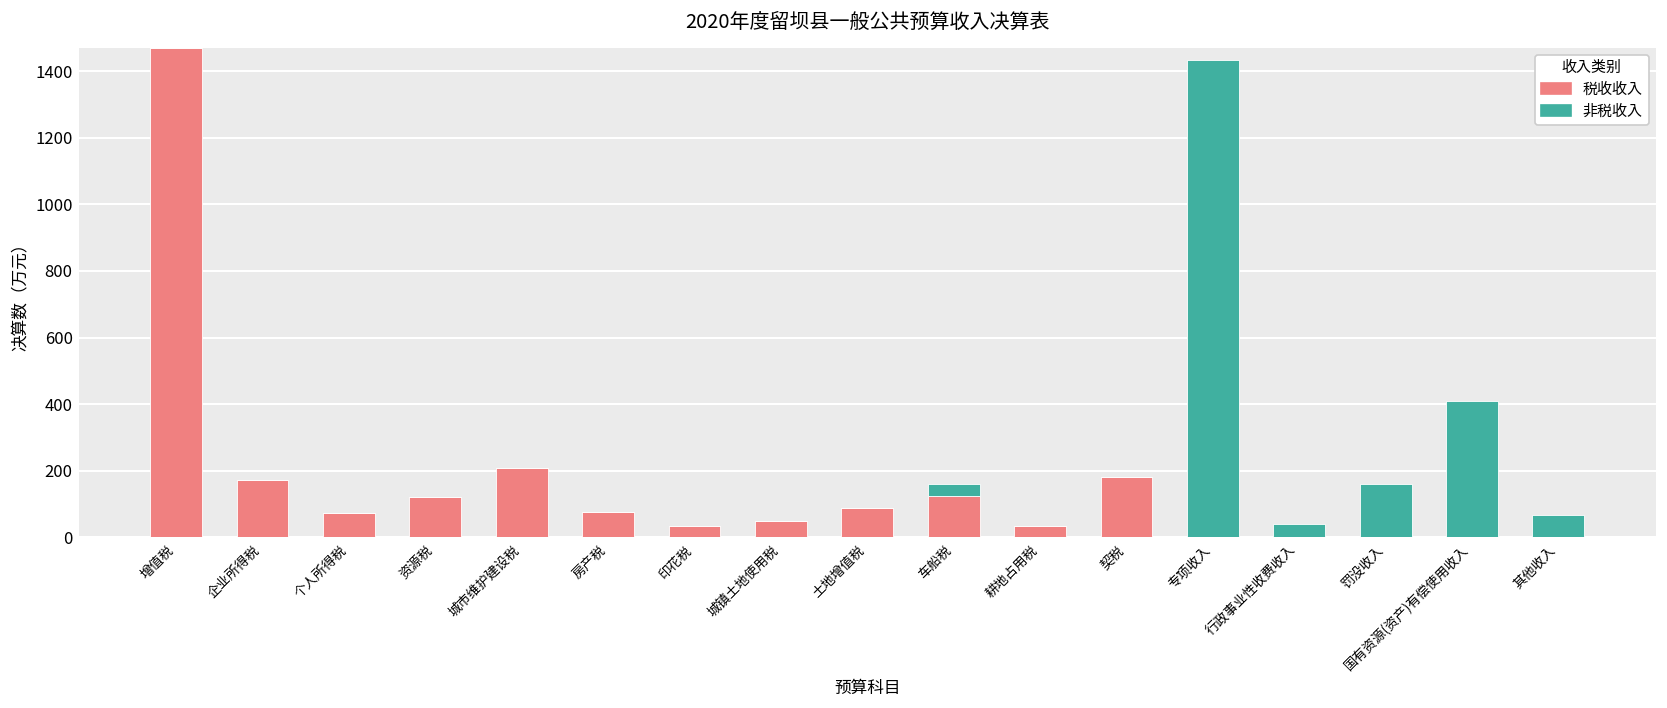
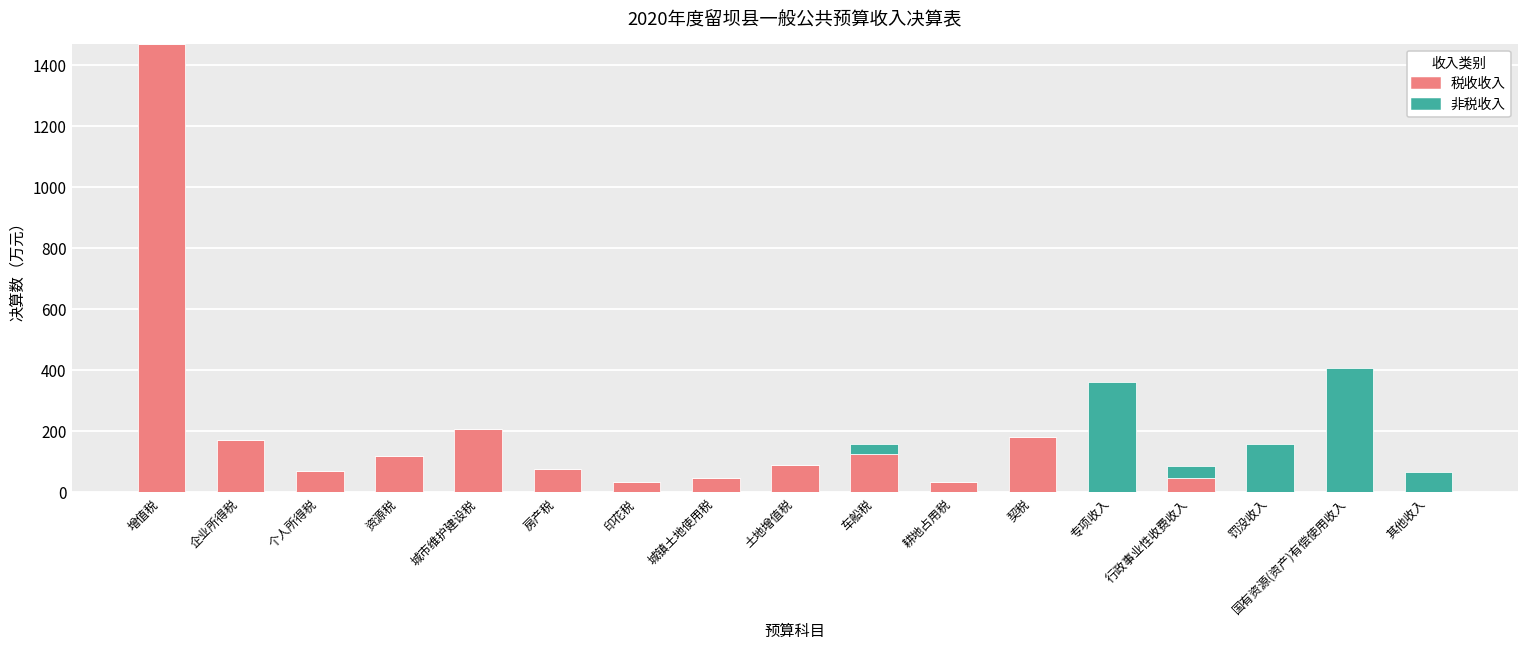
  {
    "税收收入": {
      "增值税": 1470,
      "企业所得税": 170,
      "个人所得税": 70,
      "资源税": 120,
      "城市维护建设税": 210,
      "房产税": 80,
      "印花税": 30,
      "城镇土地使用税": 50,
      "土地增值税": 90,
      "车船税": 130,
      "耕地占用税": 30,
      "契税": 180,
      "专项收入": 0,
-     "行政事业性收费收入": 0,
+     "行政事业性收费收入": 50,
      "罚没收入": 0,
      "国有资源(资产)有偿使用收入": 0,
      "其他收入": 0
    },
    "非税收入": {
-     "专项收入": 1440
+     "专项收入": 360
    }
  }
